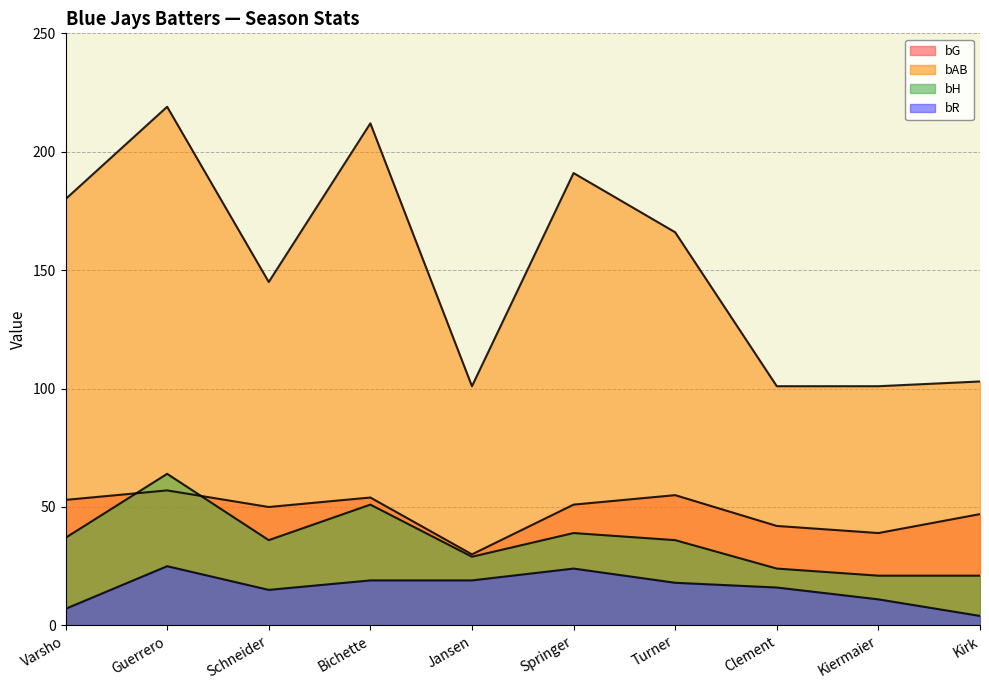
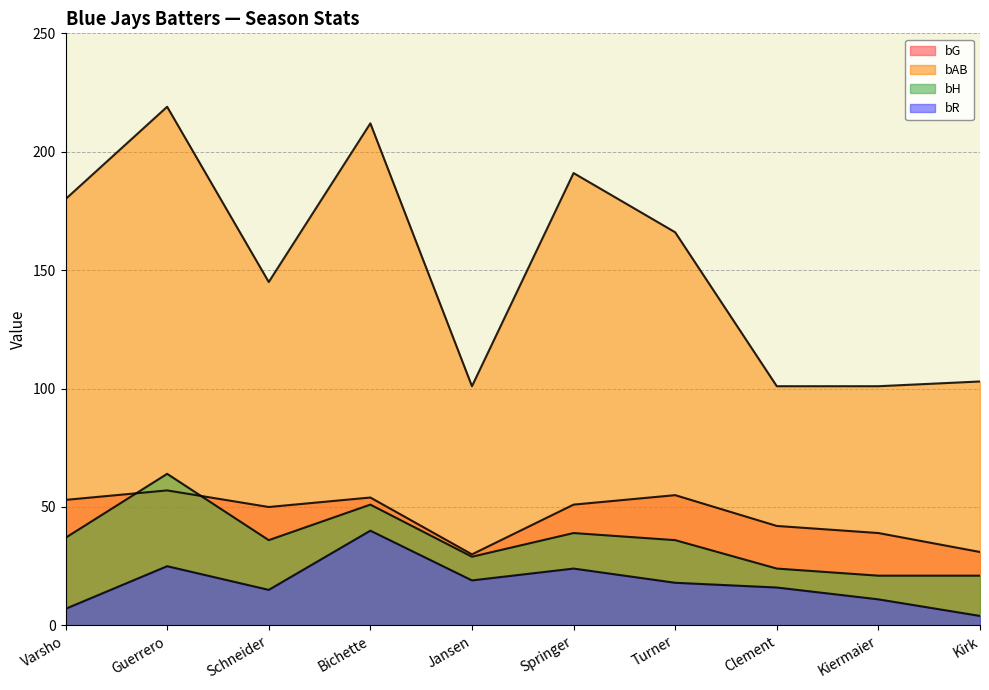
  {
    "bG": {
      "Varsho": 53,
      "Guerrero": 57,
      "Schneider": 50,
      "Bichette": 54,
      "Springer": 51,
      "Turner": 55,
      "Clement": 42,
      "Kiermaier": 39,
-     "Kirk": 47
+     "Kirk": 31
    },
    "bAB": {
      "Varsho": 180,
      "Guerrero": 219,
      "Schneider": 145,
      "Bichette": 212,
      "Jansen": 101,
      "Springer": 191,
      "Turner": 166,
      "Clement": 101,
      "Kiermaier": 101,
      "Kirk": 103
    },
    "bH": {
      "Varsho": 37,
      "Guerrero": 64,
      "Schneider": 36,
      "Bichette": 51,
      "Springer": 39,
      "Turner": 36,
      "Clement": 24,
      "Kiermaier": 21,
      "Kirk": 21
    },
    "bR": {
      "Varsho": 7,
      "Guerrero": 25,
      "Schneider": 15,
-     "Bichette": 19,
+     "Bichette": 40,
      "Jansen": 19,
      "Springer": 24,
      "Turner": 18,
      "Clement": 16,
      "Kiermaier": 11,
      "Kirk": 4
    }
  }
